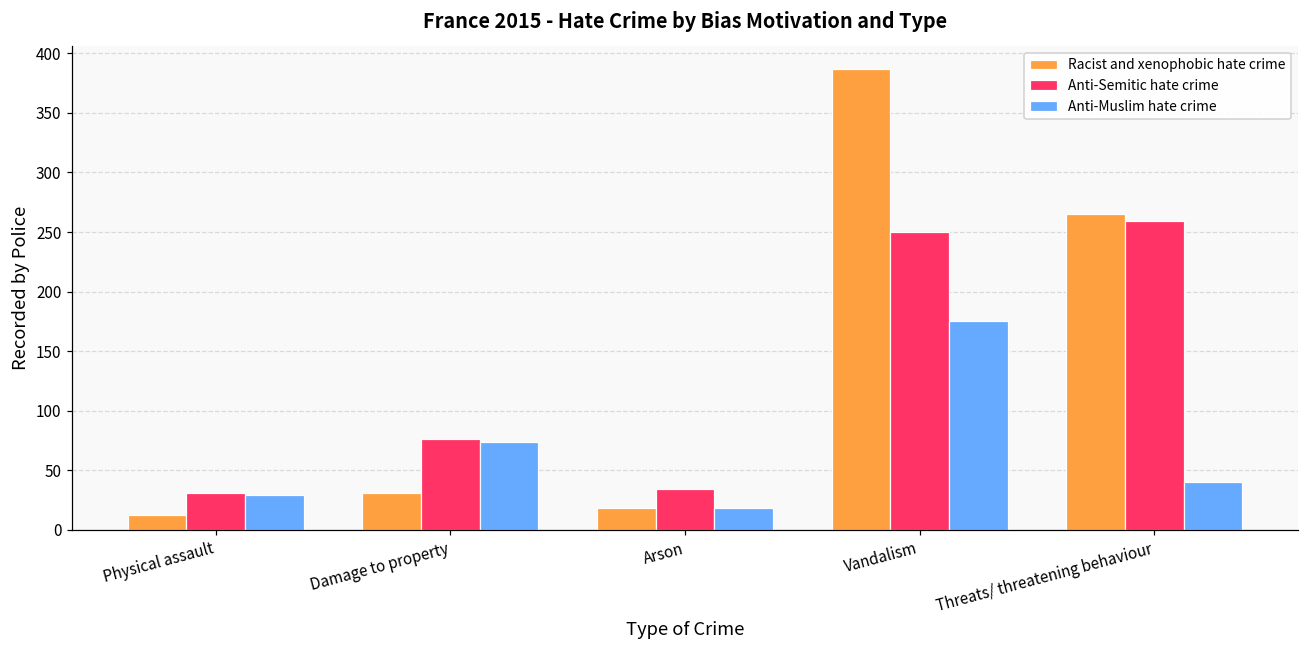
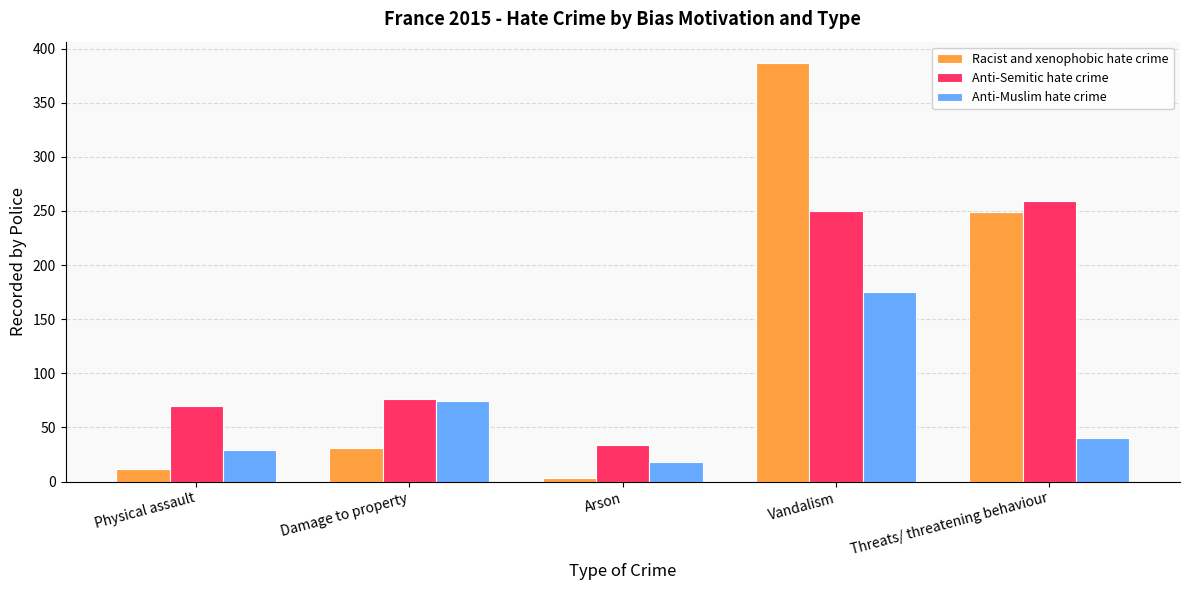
  {
    "Racist and xenophobic hate crime": {
      "Physical assault": 12,
      "Damage to property": 31,
-     "Arson": 18,
+     "Arson": 3,
      "Vandalism": 387,
-     "Threats/ threatening behaviour": 265
+     "Threats/ threatening behaviour": 249
    },
    "Anti-Semitic hate crime": {
-     "Physical assault": 31,
+     "Physical assault": 70,
      "Damage to property": 76,
      "Arson": 34,
      "Vandalism": 250,
      "Threats/ threatening behaviour": 259
    },
    "Anti-Muslim hate crime": {
      "Physical assault": 29,
      "Damage to property": 74,
      "Arson": 18,
      "Vandalism": 175,
      "Threats/ threatening behaviour": 40
    }
  }
